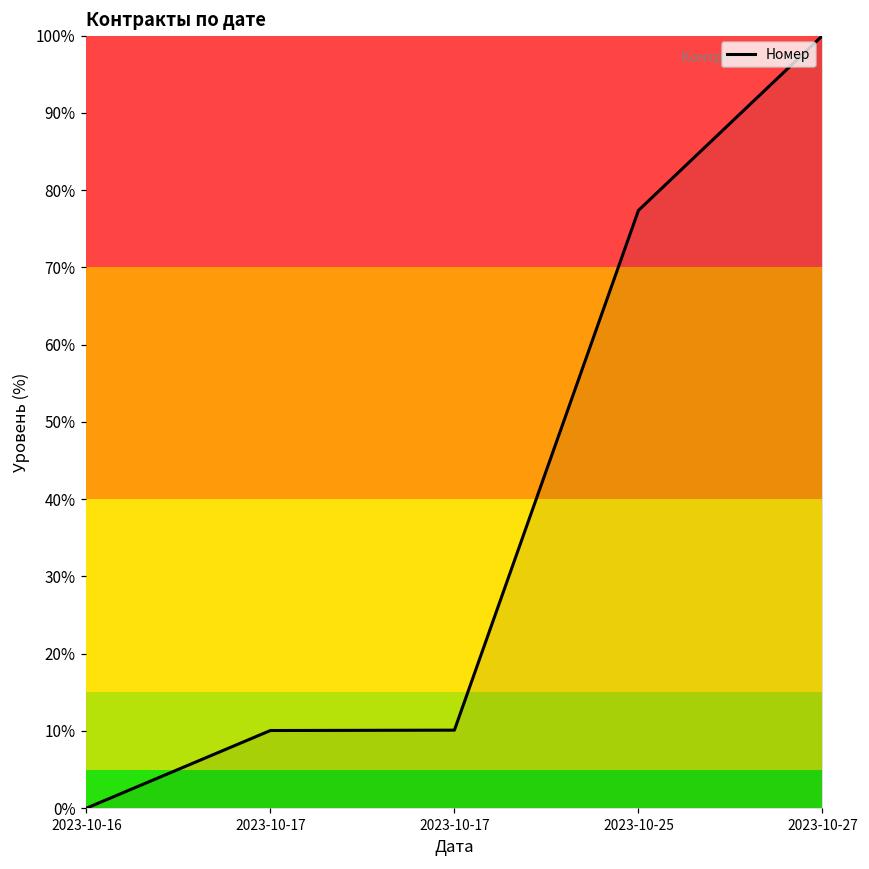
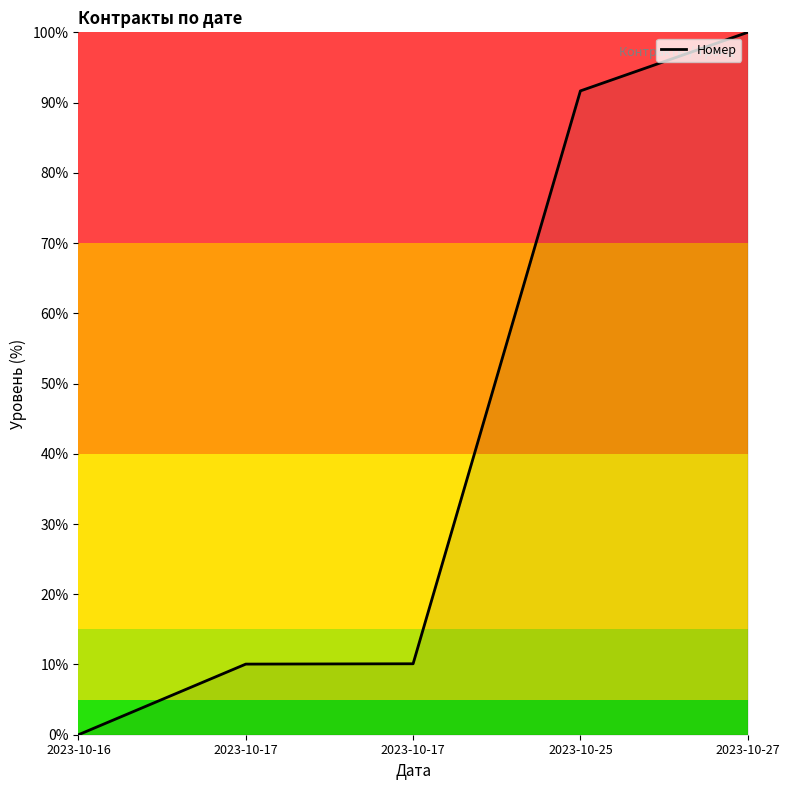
  {
    "2023-10-16": "0%",
-   "2023-10-25": "77%",
+   "2023-10-25": "92%",
    "2023-10-27": "100%"
  }
